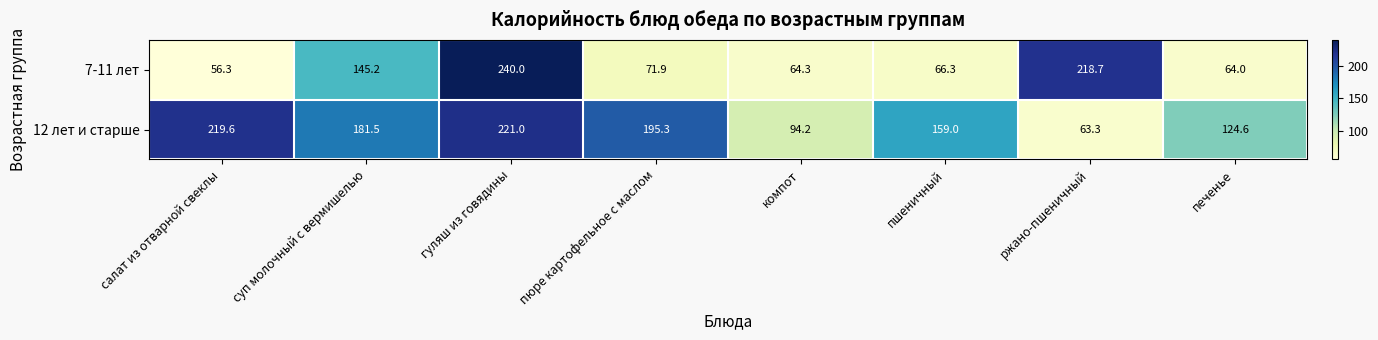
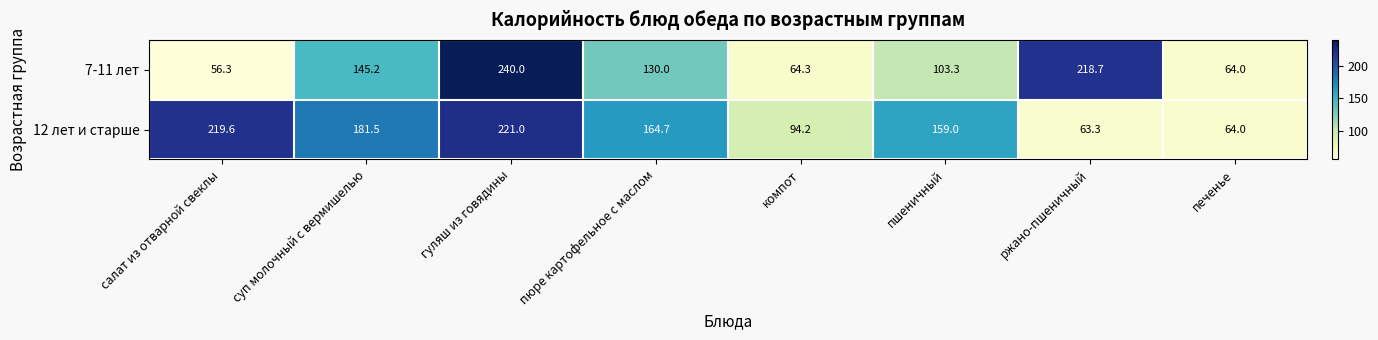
  {
    "7-11 лет": {
      "салат из отварной свеклы": 56.3,
      "суп молочный с вермишелью": 145.2,
      "гуляш из говядины": 240.0,
-     "пюре картофельное с маслом": 71.9,
+     "пюре картофельное с маслом": 130.0,
      "компот": 64.3,
-     "пшеничный": 66.3,
+     "пшеничный": 103.3,
      "ржано-пшеничный": 218.7,
      "печенье": 64.0
    },
    "12 лет и старше": {
      "салат из отварной свеклы": 219.6,
      "суп молочный с вермишелью": 181.5,
      "гуляш из говядины": 221.0,
-     "пюре картофельное с маслом": 195.3,
+     "пюре картофельное с маслом": 164.7,
      "компот": 94.2,
      "пшеничный": 159.0,
      "ржано-пшеничный": 63.3,
-     "печенье": 124.6
+     "печенье": 64.0
    }
  }
